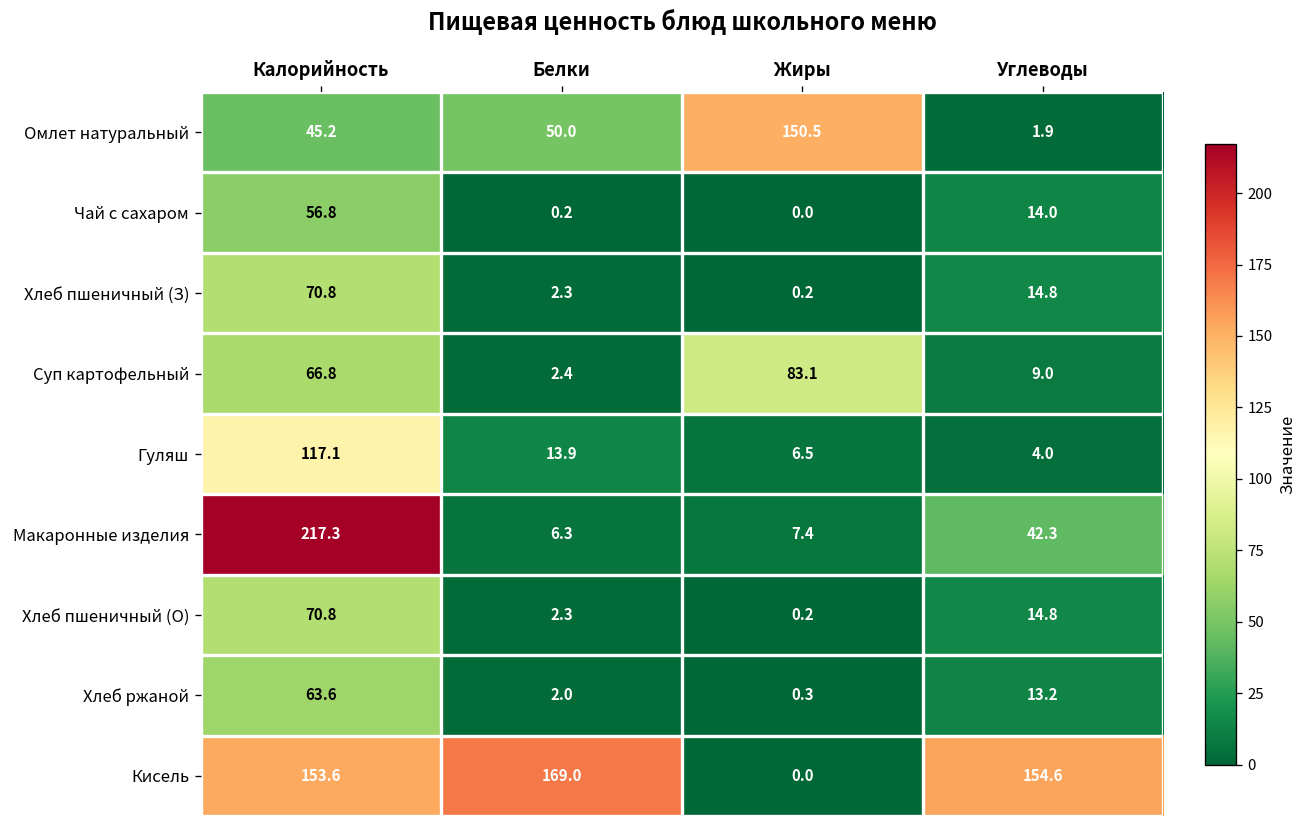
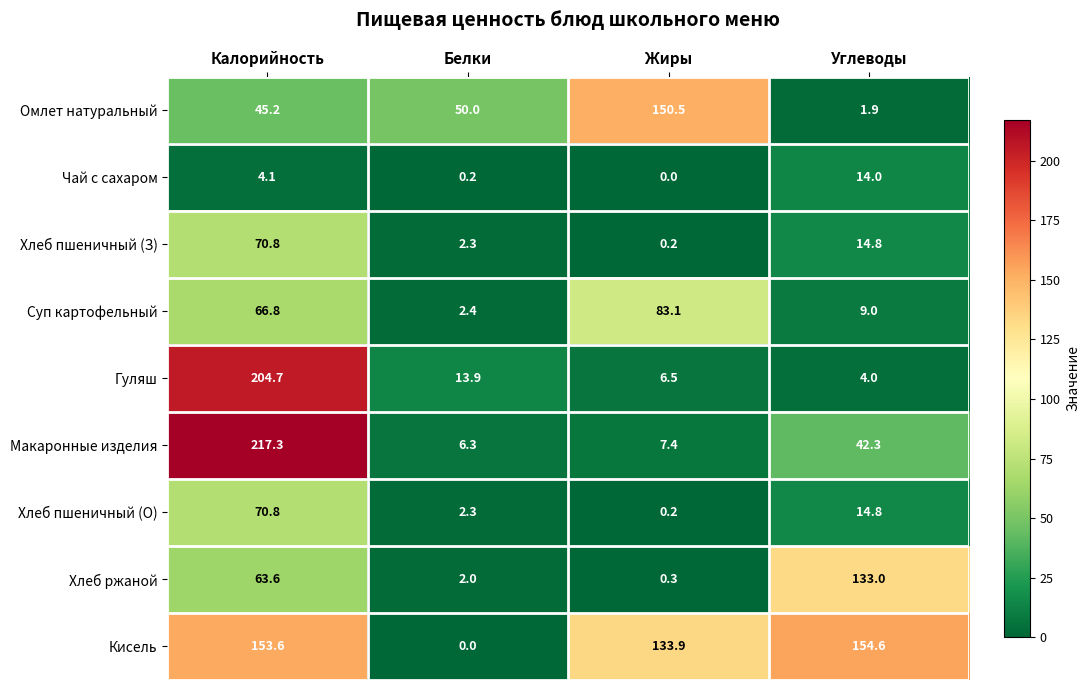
  {
    "Омлет натуральный": {
      "Калорийность": 45.2,
      "Белки": 50.0,
      "Жиры": 150.5,
      "Углеводы": 1.9
    },
    "Чай с сахаром": {
-     "Калорийность": 56.8,
+     "Калорийность": 4.1,
      "Белки": 0.2,
      "Жиры": 0.0,
      "Углеводы": 14.0
    },
    "Хлеб пшеничный (З)": {
      "Калорийность": 70.8,
      "Белки": 2.3,
      "Жиры": 0.2,
      "Углеводы": 14.8
    },
    "Суп картофельный": {
      "Калорийность": 66.8,
      "Белки": 2.4,
      "Жиры": 83.1,
      "Углеводы": 9.0
    },
    "Гуляш": {
-     "Калорийность": 117.1,
+     "Калорийность": 204.7,
      "Белки": 13.9,
      "Жиры": 6.5,
      "Углеводы": 4.0
    },
    "Макаронные изделия": {
      "Калорийность": 217.3,
      "Белки": 6.3,
      "Жиры": 7.4,
      "Углеводы": 42.3
    },
    "Хлеб пшеничный (О)": {
      "Калорийность": 70.8,
      "Белки": 2.3,
      "Жиры": 0.2,
      "Углеводы": 14.8
    },
    "Хлеб ржаной": {
      "Калорийность": 63.6,
      "Белки": 2.0,
      "Жиры": 0.3,
-     "Углеводы": 13.2
+     "Углеводы": 133.0
    },
    "Кисель": {
      "Калорийность": 153.6,
-     "Белки": 169.0,
-     "Жиры": 0.0,
+     "Белки": 0.0,
+     "Жиры": 133.9,
      "Углеводы": 154.6
    }
  }
